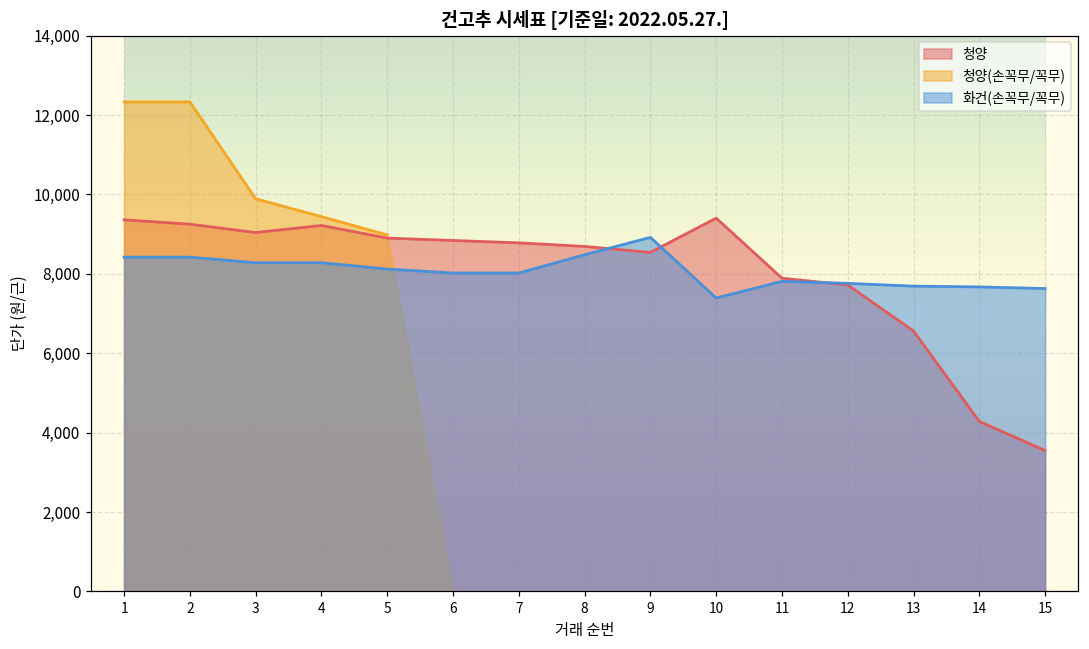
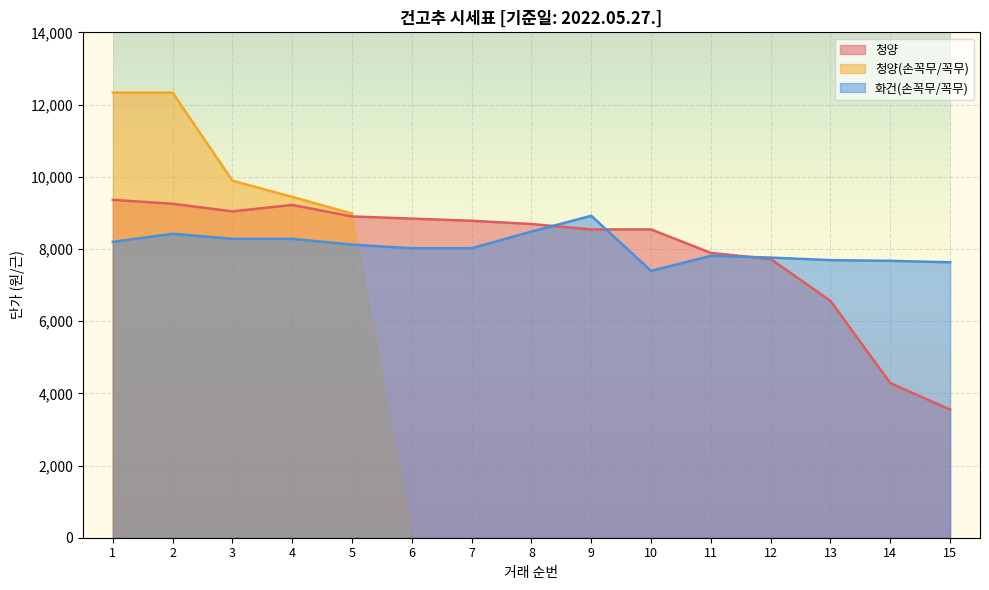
  {
    "청양": {
      "1": "9,400",
      "2": "9,300",
      "3": "9,000",
      "4": "9,200",
      "5": "8,900",
      "6": "8,800",
      "7": "8,800",
      "8": "8,700",
      "9": "8,500",
-     "10": "9,400",
+     "10": "8,500",
      "11": "7,900",
      "13": "6,600",
      "14": "4,300",
      "15": "3,600"
    },
    "화건(손꼭무/꼭무)": {
-     "1": "8,400",
+     "1": "8,200",
      "2": "8,400",
      "3": "8,300",
      "4": "8,300",
      "5": "8,100",
      "6": "8,000",
      "7": "8,000",
      "8": "8,500",
      "9": "8,900",
      "10": "7,400",
      "11": "7,800",
      "13": "7,700",
      "14": "7,700",
      "15": "7,600"
    }
  }
